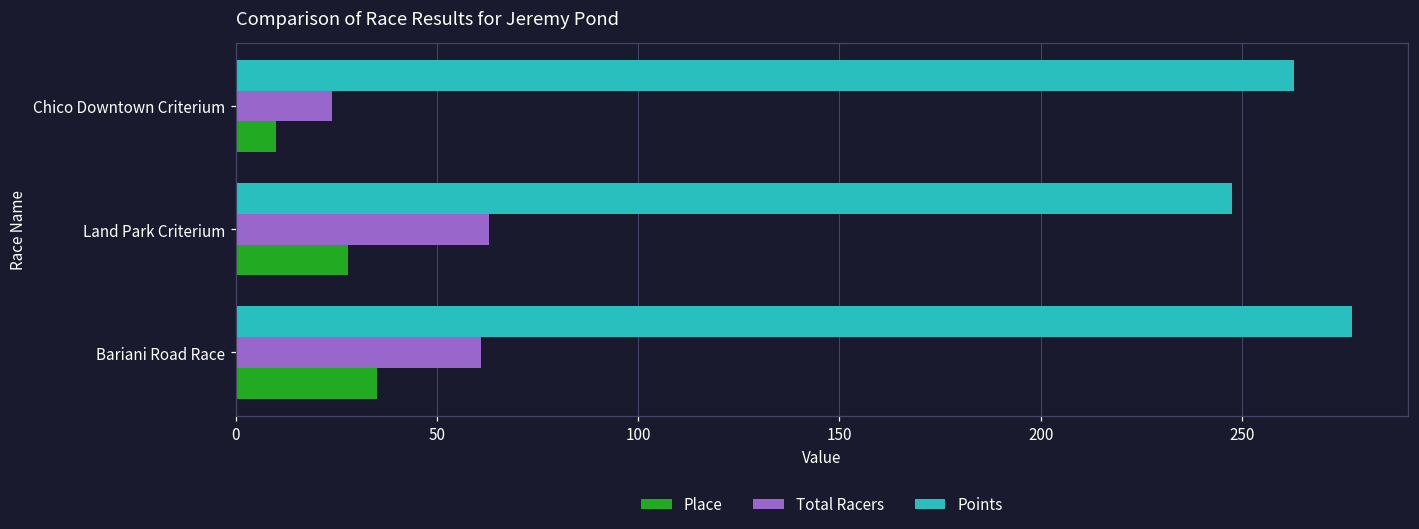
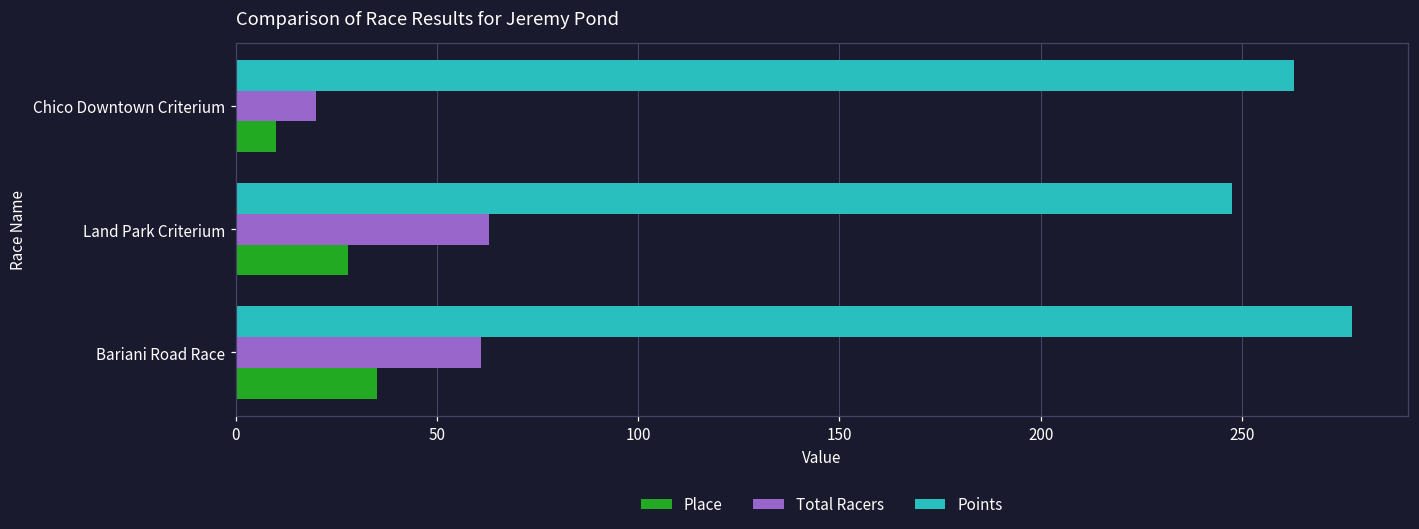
  {
    "Place": {
      "Chico Downtown Criterium": 10,
      "Land Park Criterium": 28,
      "Bariani Road Race": 35
    },
    "Total Racers": {
-     "Chico Downtown Criterium": 24,
+     "Chico Downtown Criterium": 20,
      "Land Park Criterium": 63,
      "Bariani Road Race": 61
    },
    "Points": {
      "Chico Downtown Criterium": 263,
      "Land Park Criterium": 247,
      "Bariani Road Race": 277
    }
  }
